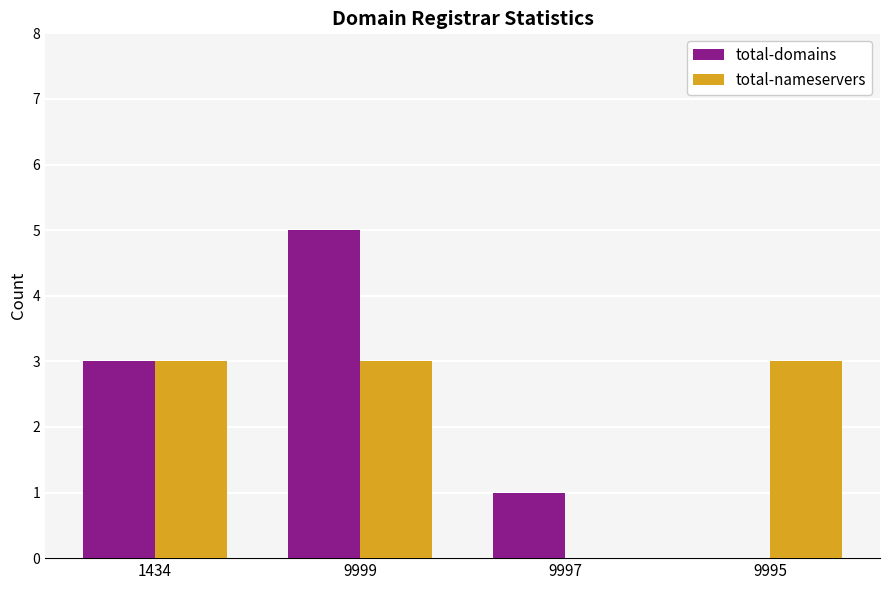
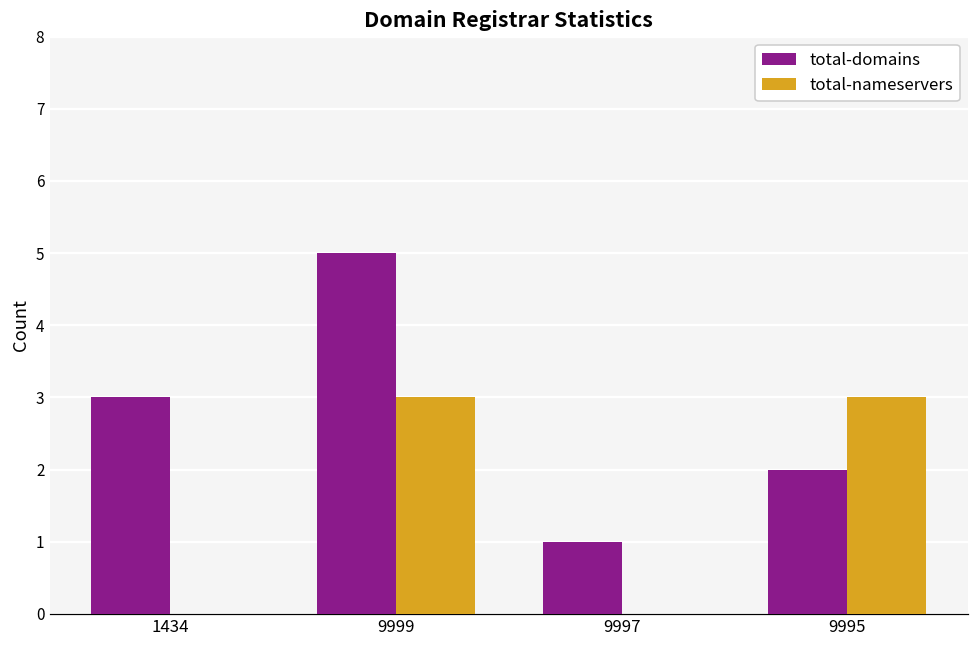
  {
    "total-domains": {
      "1434": 3,
      "9999": 5,
      "9997": 1,
-     "9995": 0
+     "9995": 2
    },
    "total-nameservers": {
-     "1434": 3,
+     "1434": 0,
      "9999": 3,
      "9997": 0,
      "9995": 3
    }
  }
